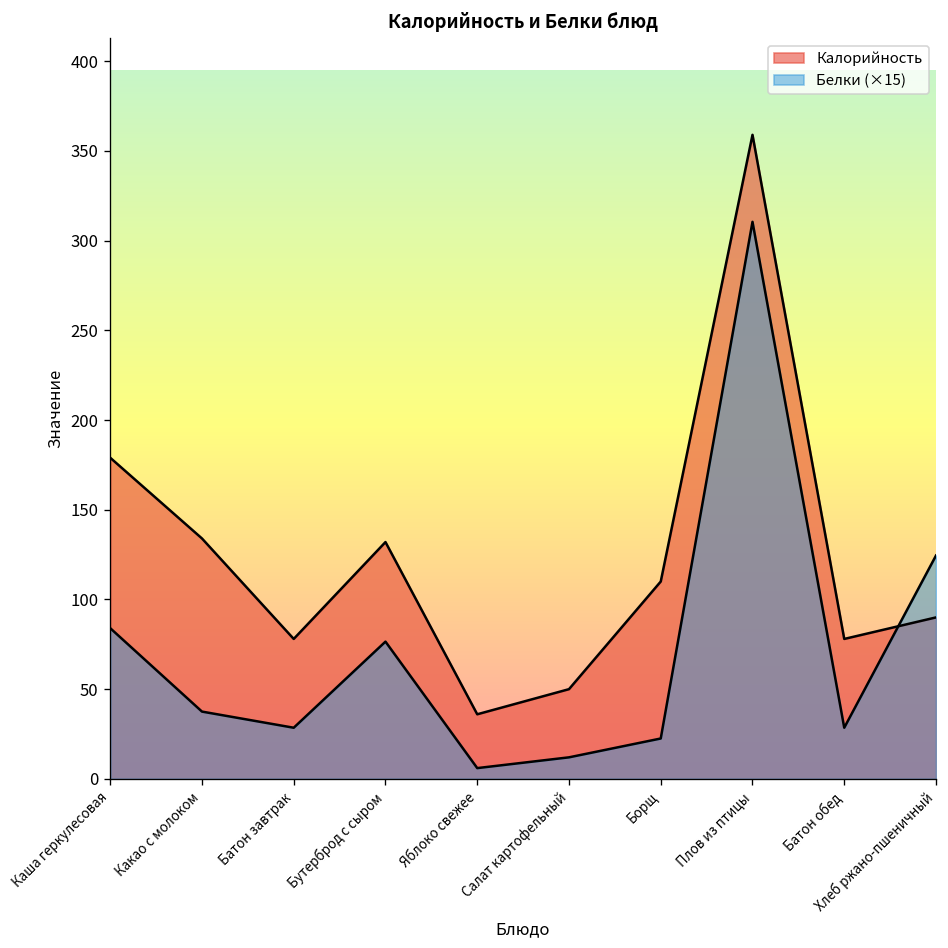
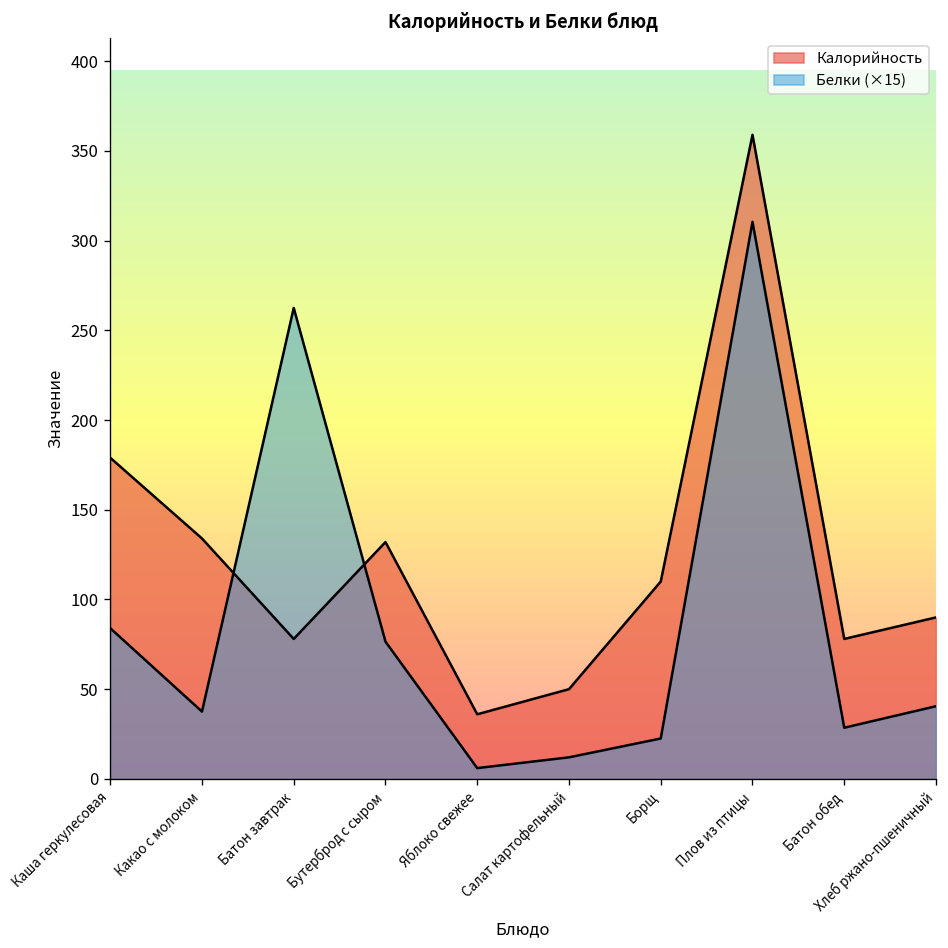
  {
    "Калорийность": {
      "Каша геркулесовая": 179,
      "Какао с молоком": 134,
      "Батон завтрак": 78,
      "Бутерброд с сыром": 132,
      "Яблоко свежее": 36,
      "Салат картофельный": 50,
      "Борщ": 110,
      "Плов из птицы": 359,
      "Батон обед": 78,
      "Хлеб ржано-пшеничный": 90
    },
    "Белки (×15)": {
      "Каша геркулесовая": 84,
      "Какао с молоком": 38,
-     "Батон завтрак": 29,
+     "Батон завтрак": 263,
      "Бутерброд с сыром": 77,
      "Яблоко свежее": 6,
      "Салат картофельный": 12,
      "Борщ": 23,
      "Плов из птицы": 311,
      "Батон обед": 29,
-     "Хлеб ржано-пшеничный": 125
+     "Хлеб ржано-пшеничный": 41
    }
  }
